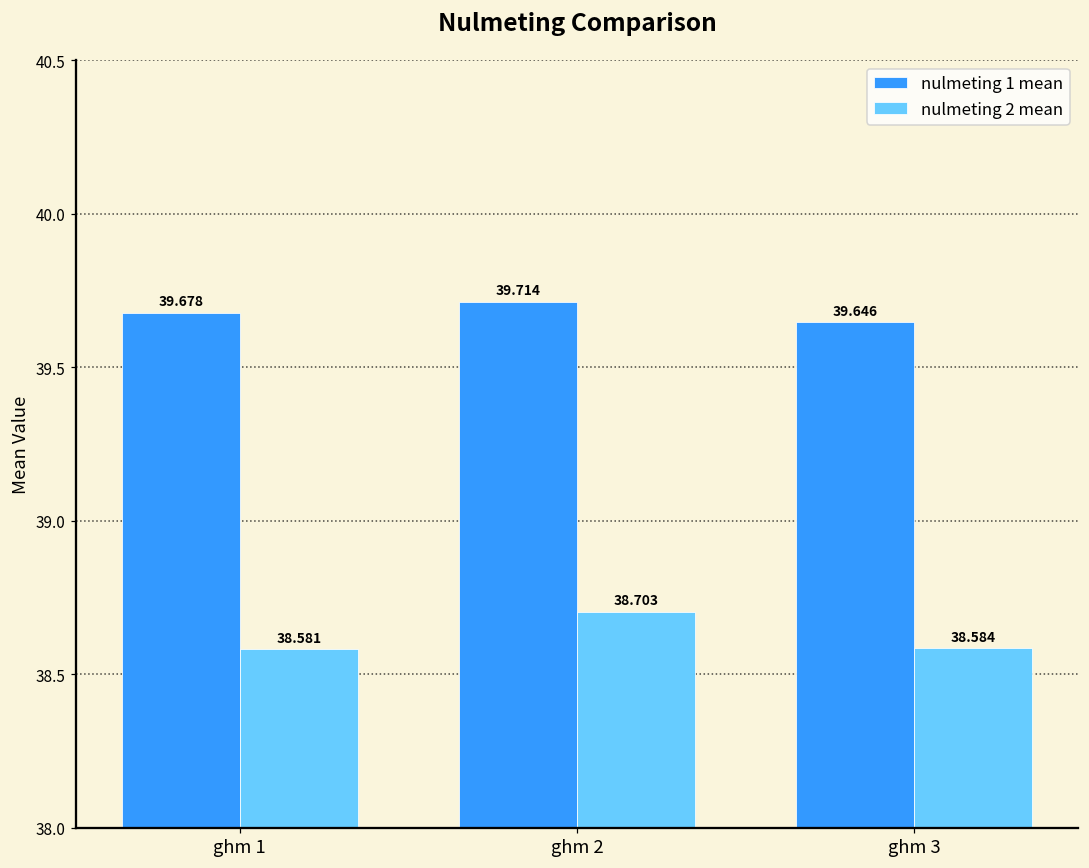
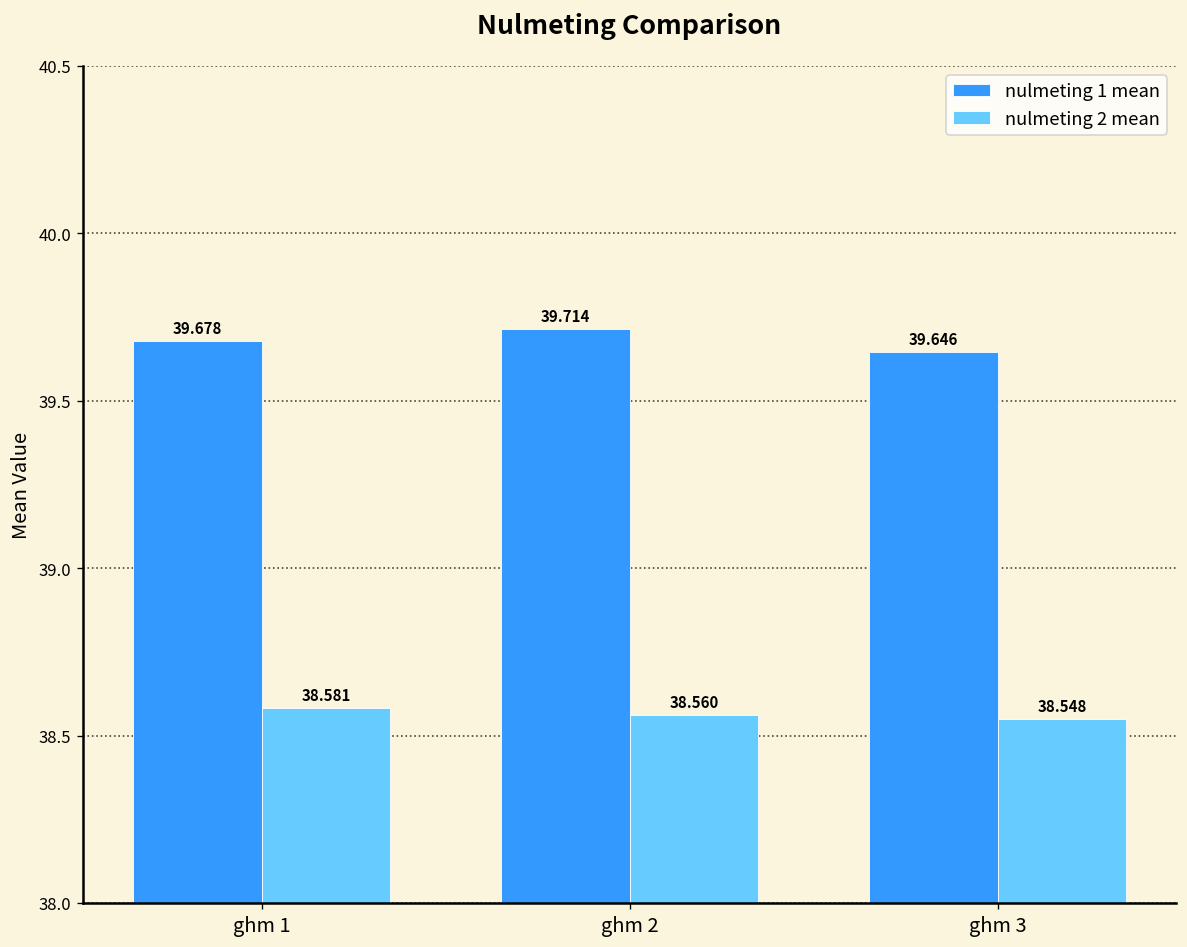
  {
    "nulmeting 1 mean": {
      "ghm 1": 39.678,
      "ghm 2": 39.714,
      "ghm 3": 39.646
    },
    "nulmeting 2 mean": {
      "ghm 1": 38.581,
-     "ghm 2": 38.703,
-     "ghm 3": 38.584
+     "ghm 2": 38.560,
+     "ghm 3": 38.548
    }
  }
